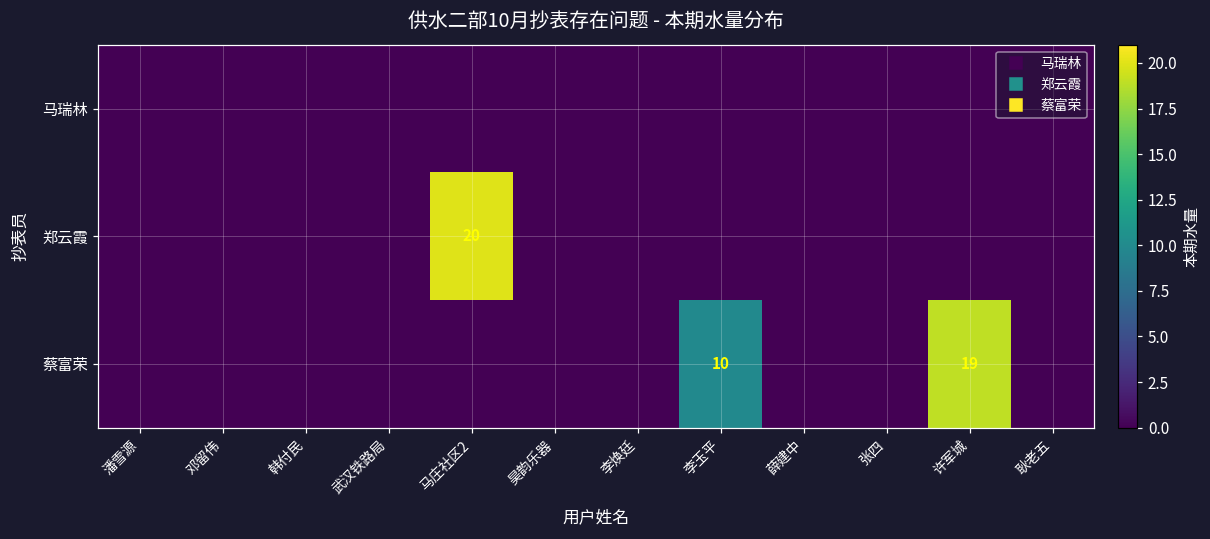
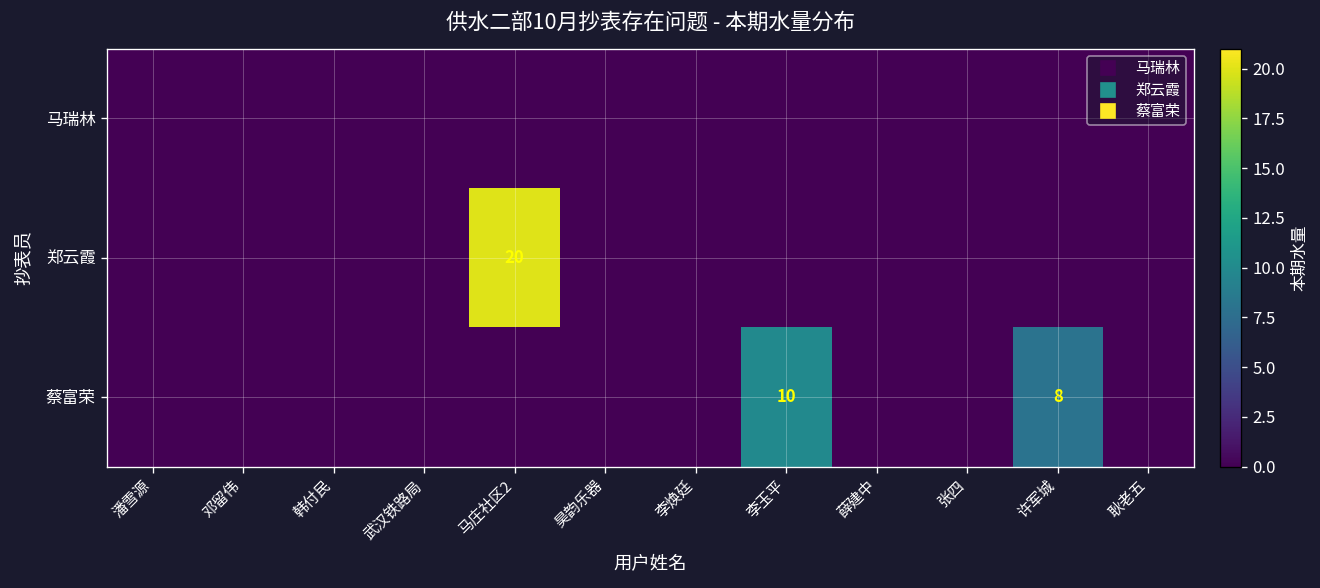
  {
    "蔡富荣": {
      "李玉平": 10,
-     "许军城": 19
+     "许军城": 8
    }
  }
